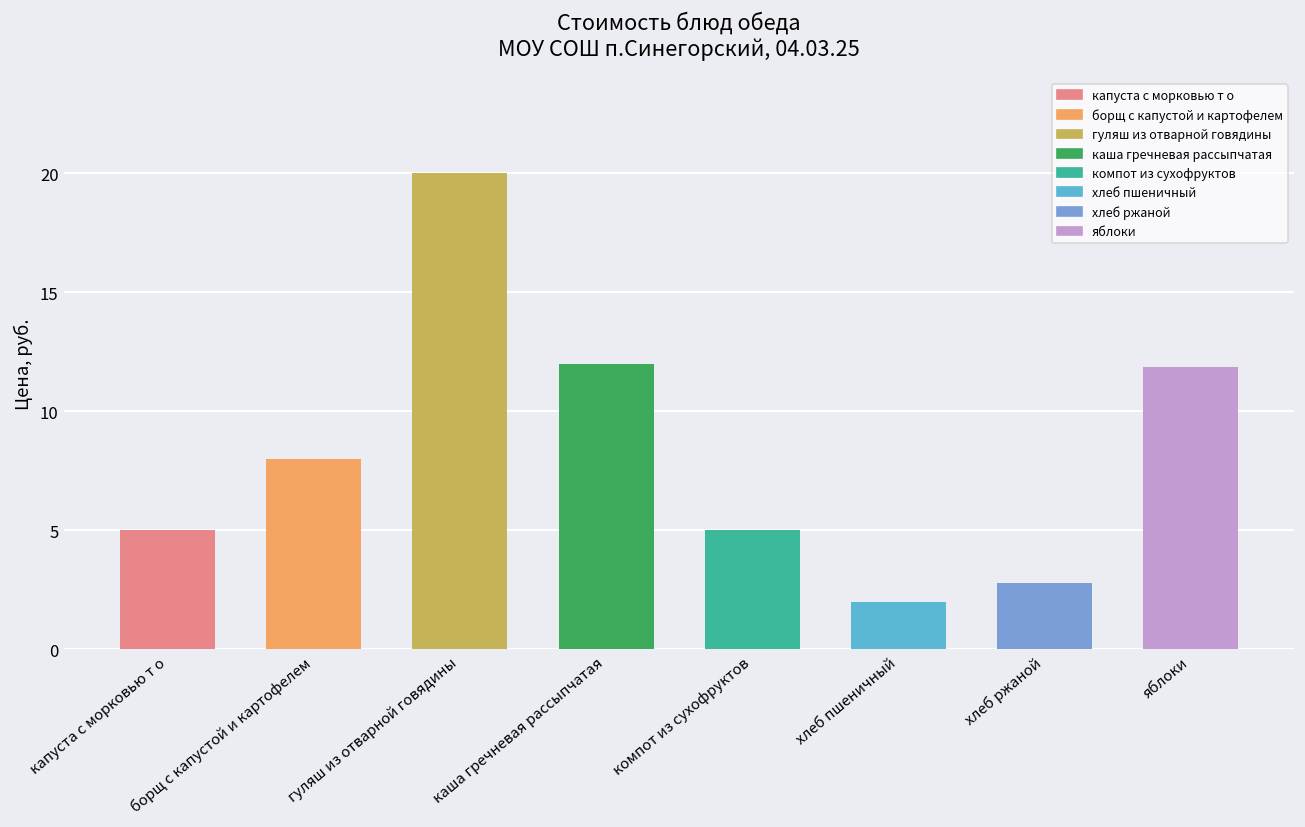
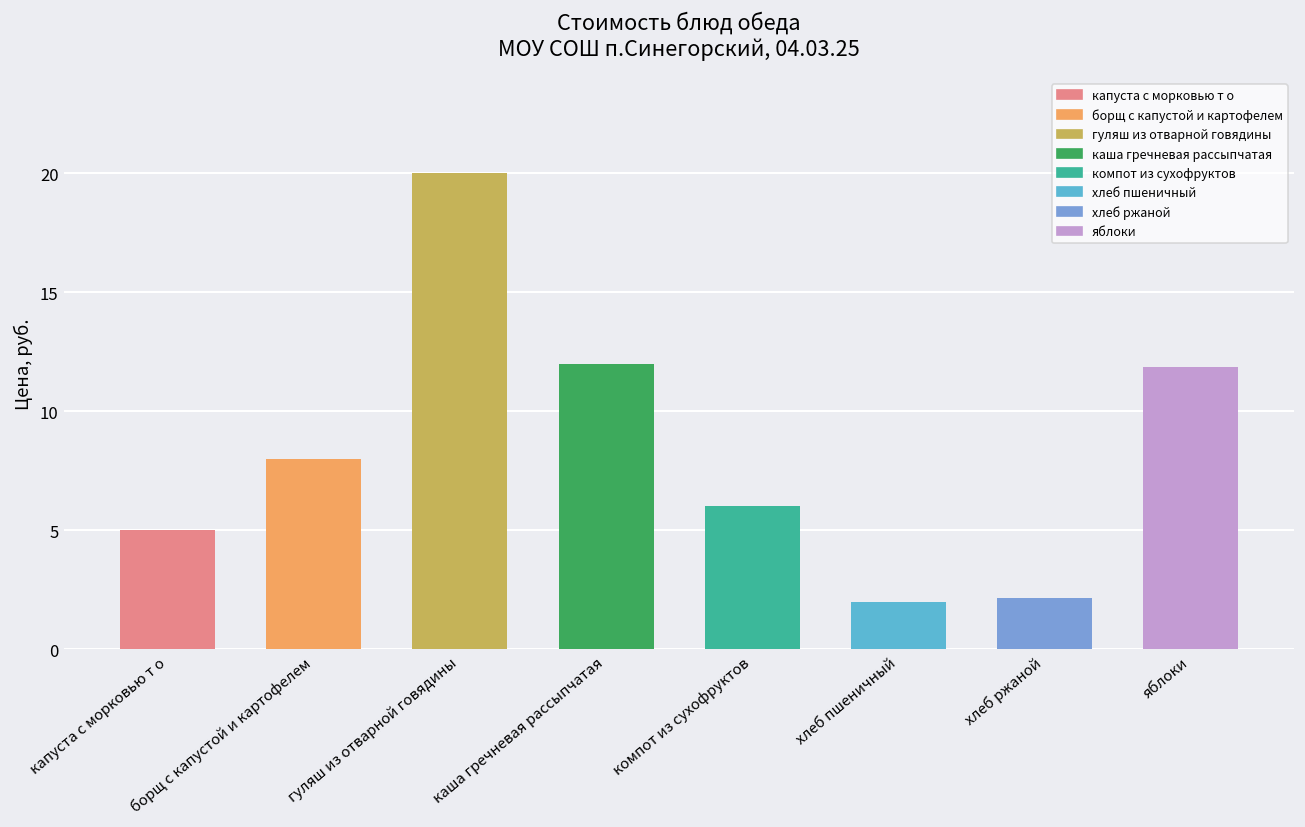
  {
    "капуста с морковью т о": 5.0,
    "борщ с капустой и картофелем": 8.0,
    "гуляш из отварной говядины": 20.0,
    "каша гречневая рассыпчатая": 12.0,
-   "компот из сухофруктов": 5,
+   "компот из сухофруктов": 6,
    "хлеб пшеничный": 2.0,
-   "хлеб ржаной": 2.8,
+   "хлеб ржаной": 2.2,
    "яблоки": 11.9
  }
